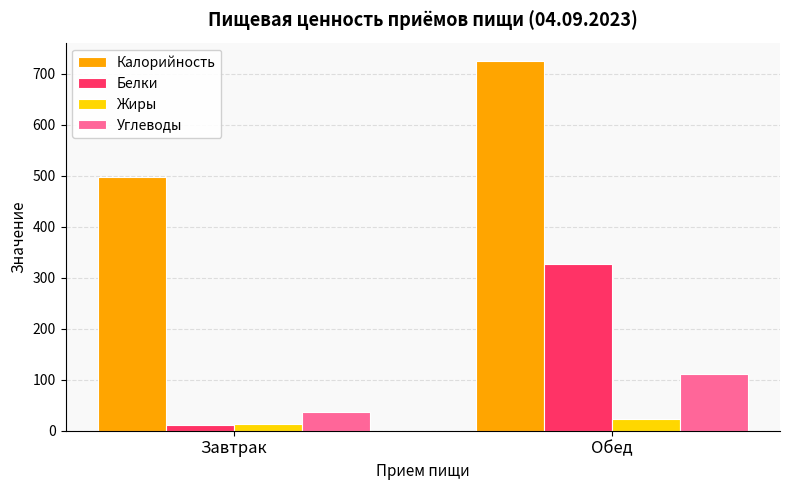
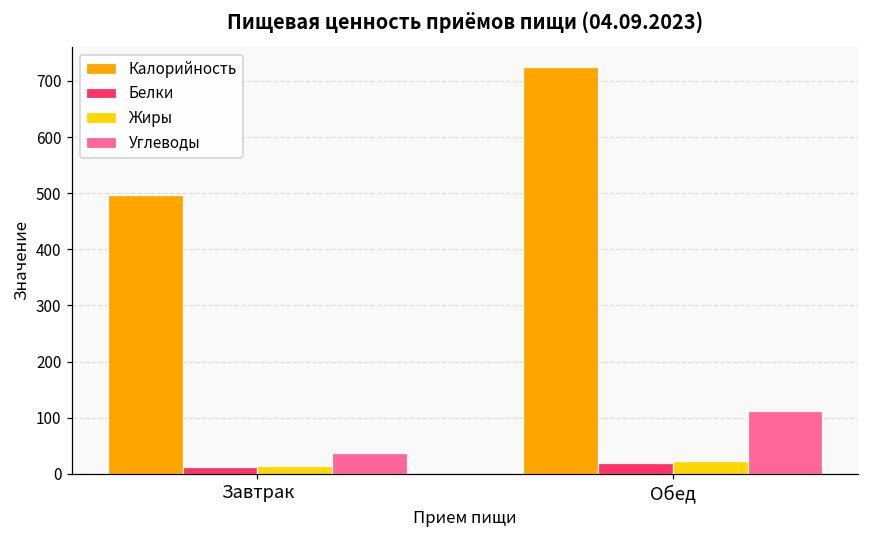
  {
    "Белки": {
      "Завтрак": 10,
-     "Обед": 330
+     "Обед": 20
    },
    "Углеводы": {
      "Завтрак": 40,
      "Обед": 110
    }
  }
